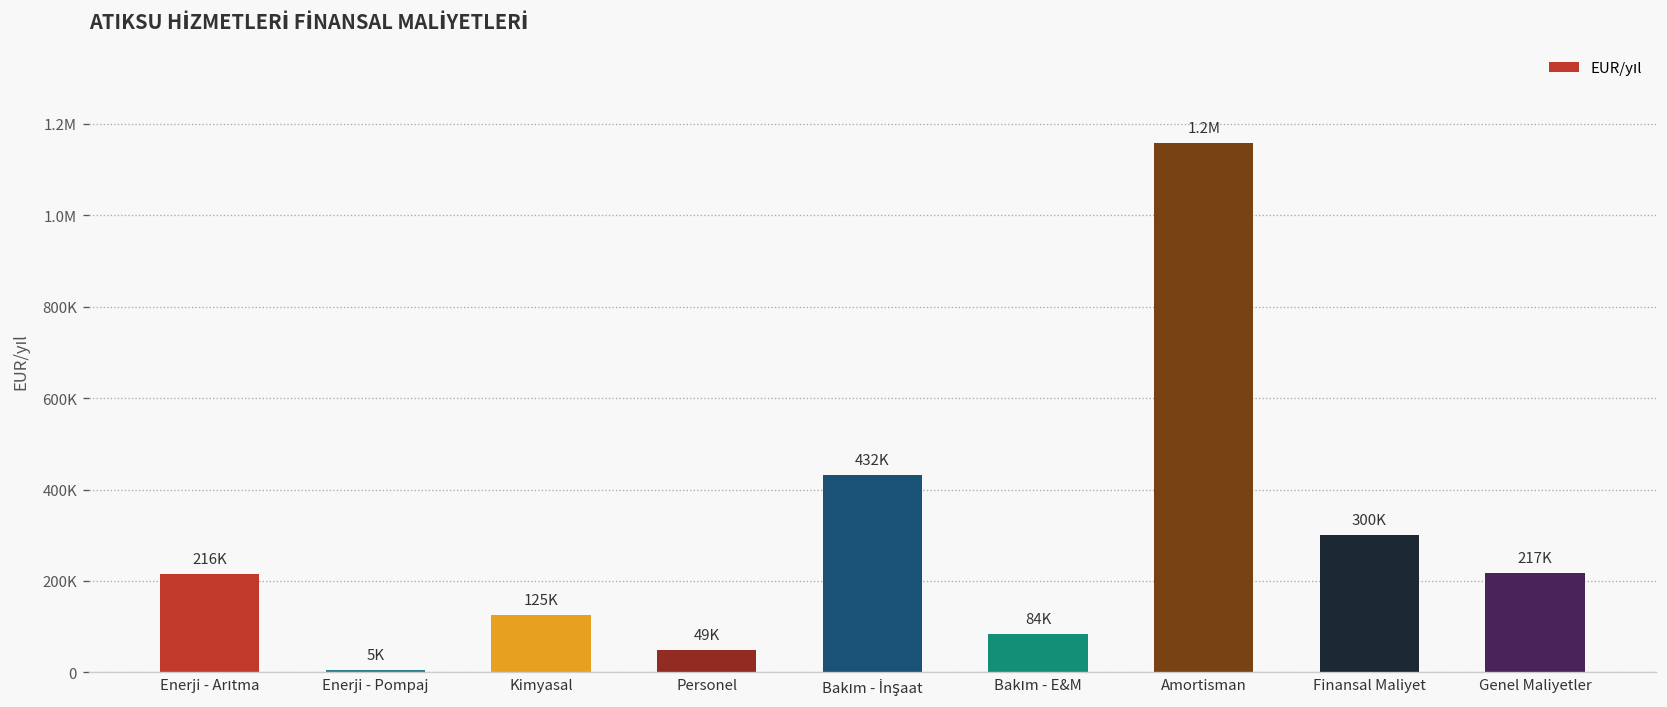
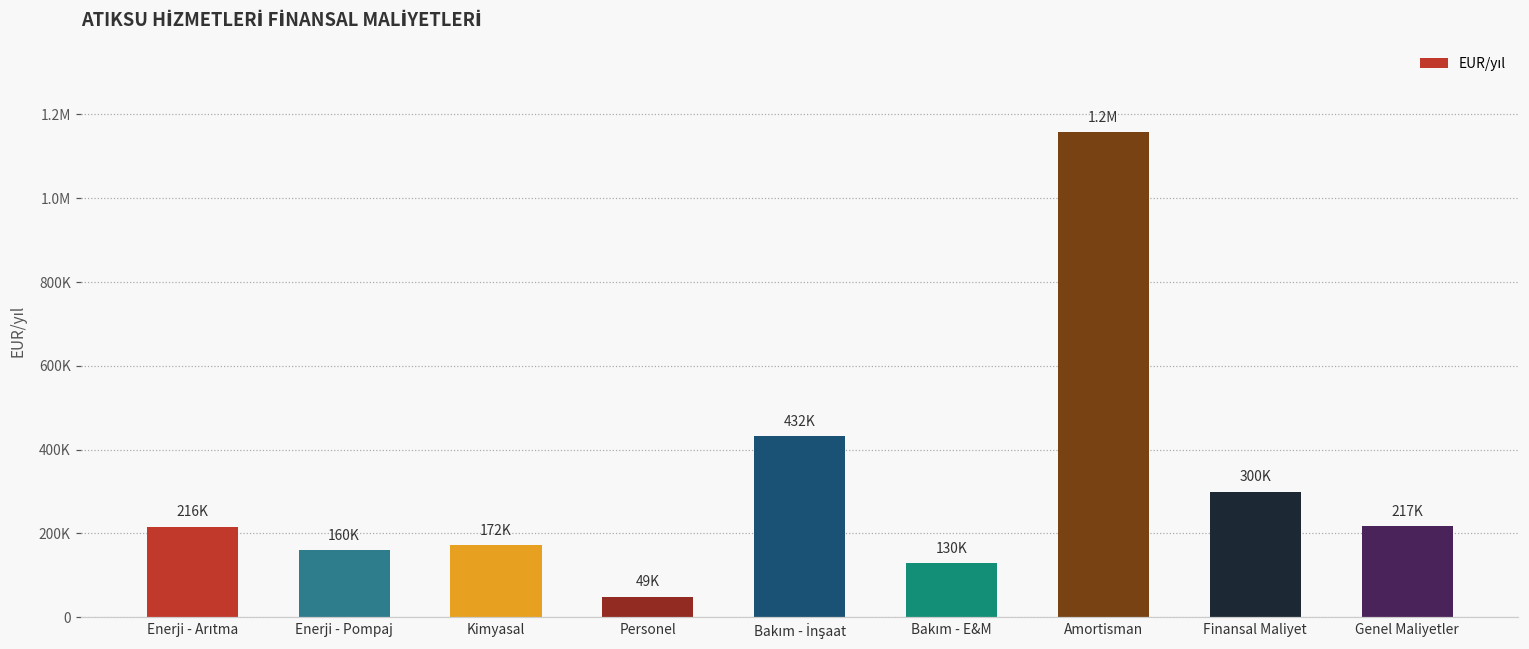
  {
    "Enerji - Arıtma": "216K",
-   "Enerji - Pompaj": "5K",
-   "Kimyasal": "125K",
+   "Enerji - Pompaj": "160K",
+   "Kimyasal": "172K",
    "Personel": "49K",
    "Bakım - İnşaat": "432K",
-   "Bakım - E&M": "84K",
+   "Bakım - E&M": "130K",
    "Amortisman": "1.2M",
    "Finansal Maliyet": "300K",
    "Genel Maliyetler": "217K"
  }
